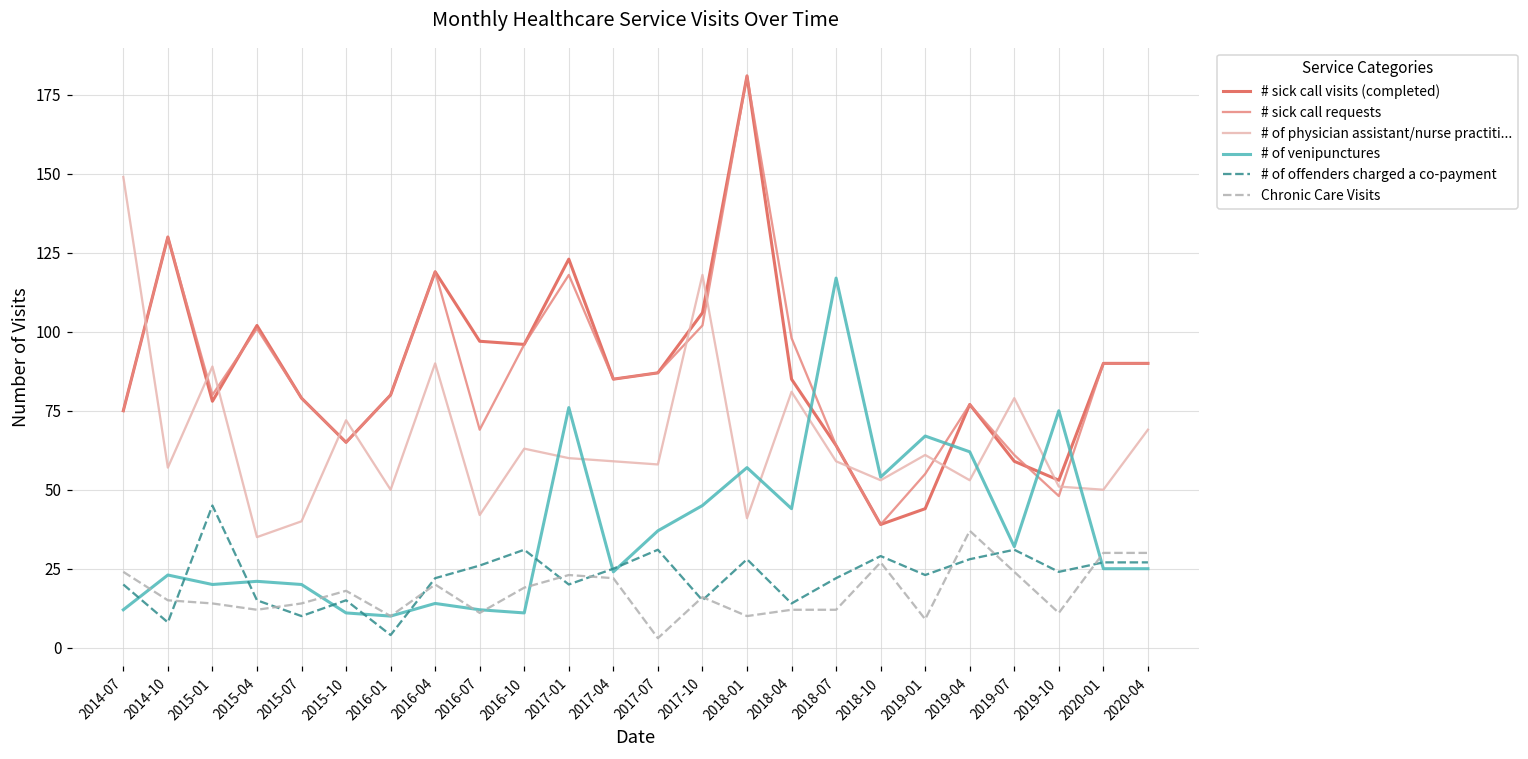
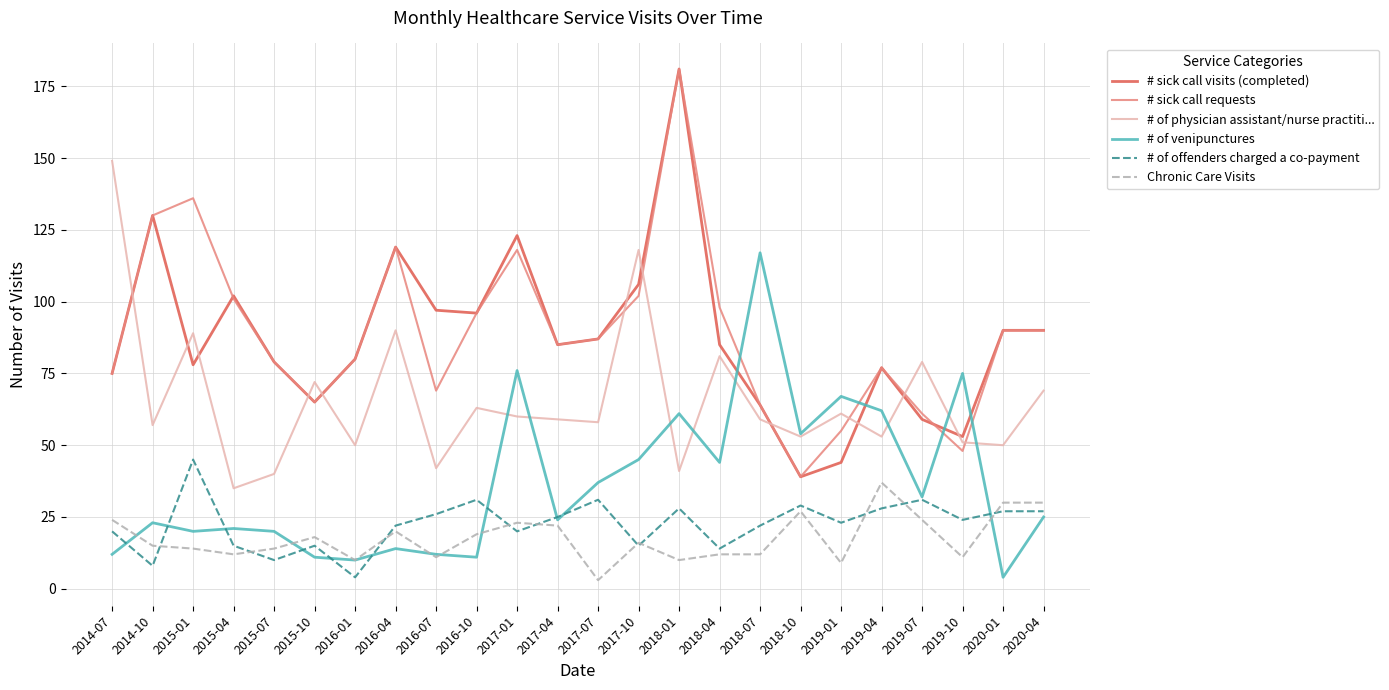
  {
    "# sick call visits (completed)": {
      "2015-01": 78,
      "2015-04": 102,
      "2016-07": 97,
      "2017-01": 123,
      "2017-10": 106,
      "2018-04": 85,
      "2019-01": 44,
      "2019-07": 59,
      "2019-10": 53
    },
    "# sick call requests": {
-     "2015-01": 80,
+     "2015-01": 136,
      "2015-04": 101,
      "2016-07": 69,
      "2017-01": 118,
      "2017-10": 102,
      "2018-04": 98,
      "2019-01": 55,
      "2019-07": 61,
      "2019-10": 48
    },
    "# of venipunctures": {
      "2014-07": 12,
      "2014-10": 23,
      "2015-01": 20,
      "2015-04": 21,
      "2015-07": 20,
      "2015-10": 11,
      "2016-04": 14,
      "2016-07": 12,
      "2016-10": 11,
      "2017-01": 76,
      "2017-04": 24,
      "2017-07": 37,
      "2017-10": 45,
-     "2018-01": 57,
+     "2018-01": 61,
      "2018-04": 44,
      "2018-07": 117,
      "2018-10": 54,
      "2019-01": 67,
      "2019-04": 62,
      "2019-07": 32,
      "2019-10": 75,
-     "2020-01": 25,
+     "2020-01": 4,
      "2020-04": 25
    },
    "# of offenders charged a co-payment": {
      "2014-07": 20,
      "2014-10": 8,
      "2015-01": 45,
      "2015-04": 15,
      "2015-07": 10,
      "2015-10": 15,
      "2016-01": 4,
      "2016-04": 22,
      "2016-07": 26,
      "2016-10": 31,
      "2017-01": 20,
      "2017-04": 25,
      "2017-07": 31,
      "2017-10": 15,
      "2018-01": 28,
      "2018-04": 14,
      "2018-07": 22,
      "2018-10": 29,
      "2019-01": 23,
      "2019-04": 28,
      "2019-07": 31,
      "2019-10": 24,
      "2020-01": 27,
      "2020-04": 27
    }
  }
